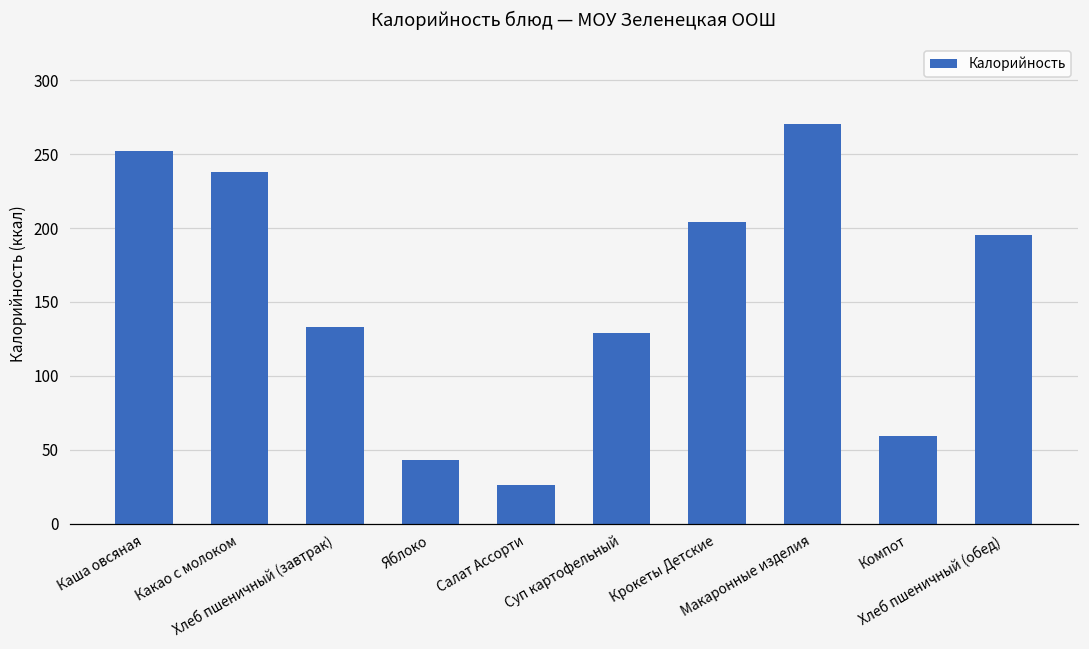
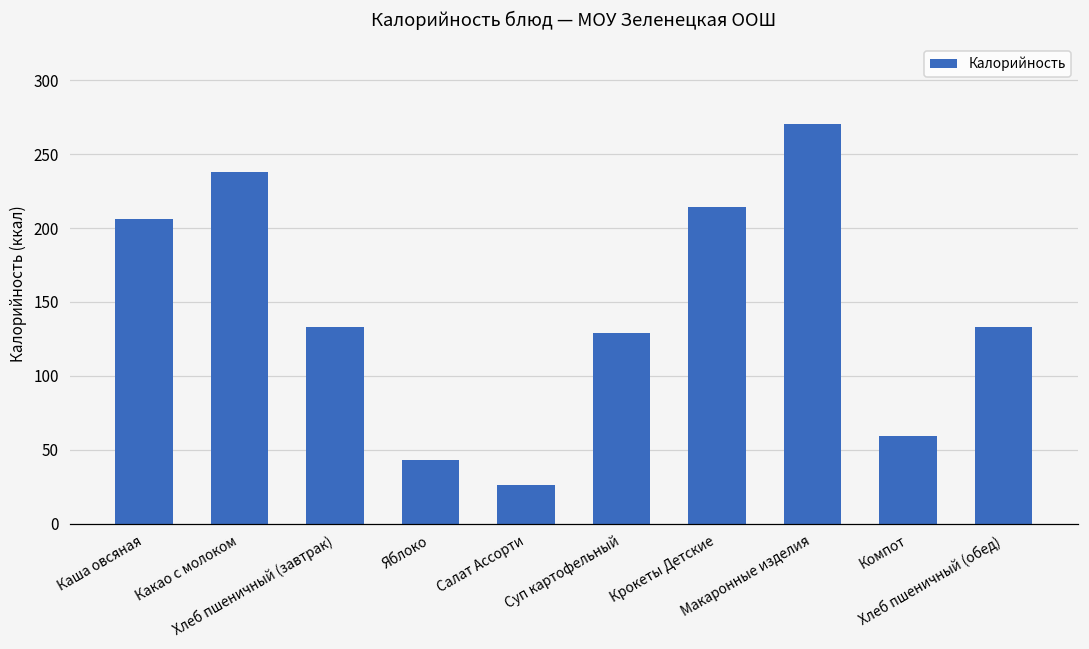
  {
-   "Каша овсяная": 252,
+   "Каша овсяная": 206,
    "Какао с молоком": 238,
    "Хлеб пшеничный (завтрак)": 133,
    "Яблоко": 43,
    "Салат Ассорти": 26,
    "Суп картофельный": 129,
-   "Крокеты Детские": 204,
+   "Крокеты Детские": 214,
    "Макаронные изделия": 270,
    "Компот": 59,
-   "Хлеб пшеничный (обед)": 195
+   "Хлеб пшеничный (обед)": 133
  }
